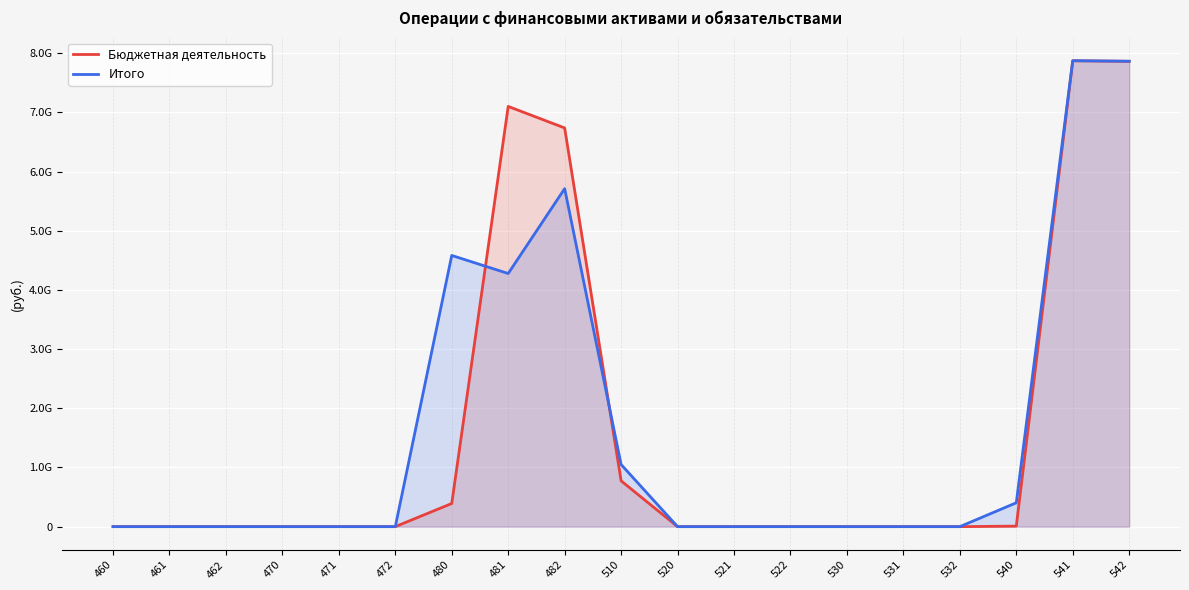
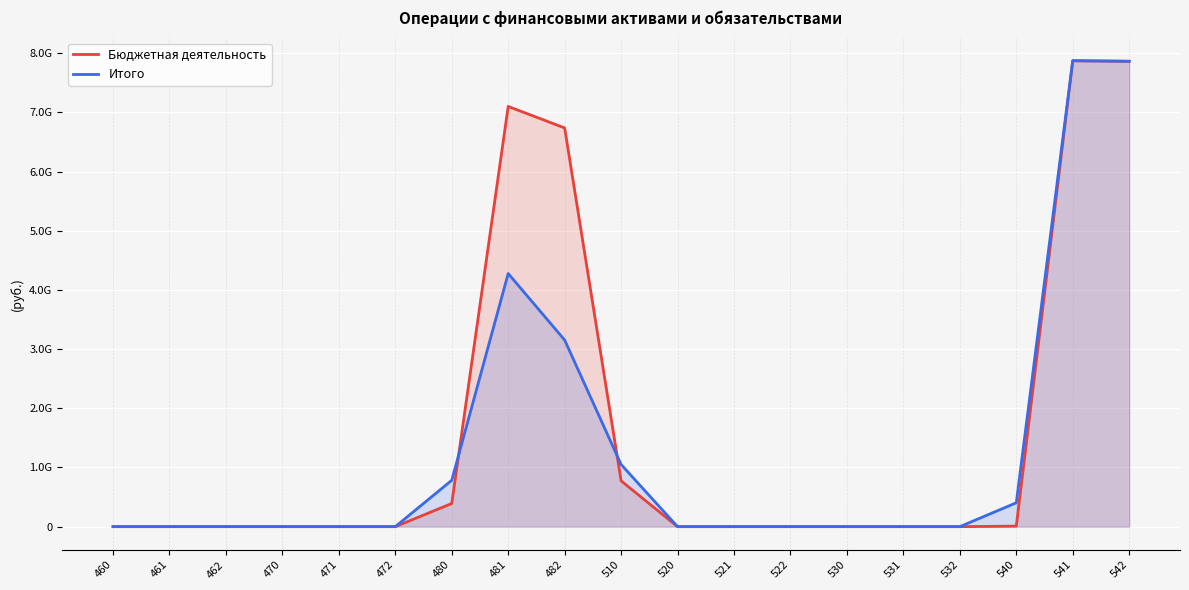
  {
    "Бюджетная деятельность": {
      "480": 400000000,
      "481": 7100000000,
      "482": 6700000000,
      "510": 800000000,
      "540": 0
    },
    "Итого": {
-     "480": 4600000000,
+     "480": 800000000,
      "481": 4300000000,
-     "482": 5700000000,
+     "482": 3200000000,
      "510": 1000000000,
      "540": 400000000
    }
  }
